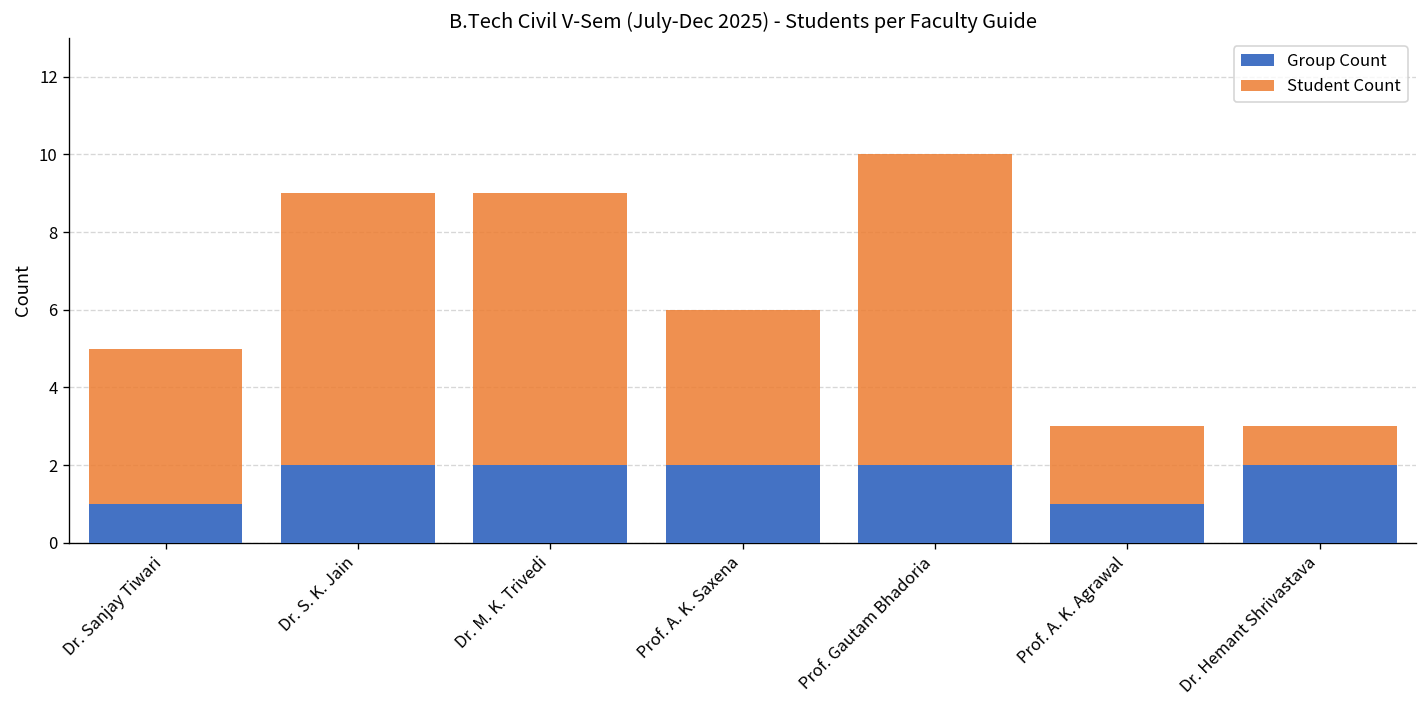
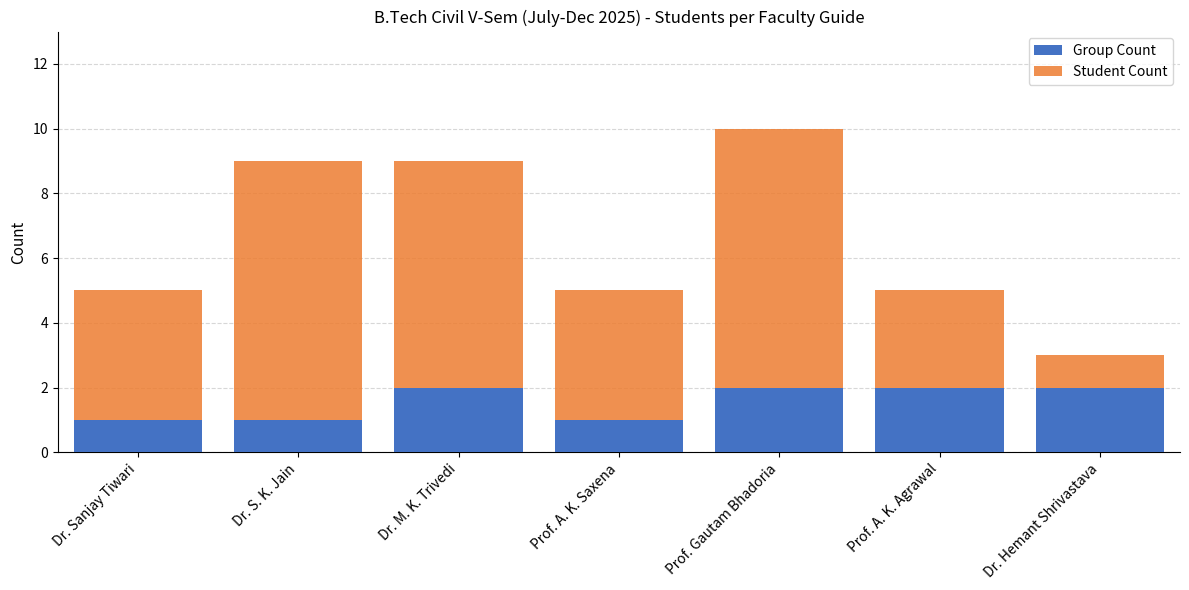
  {
    "Group Count": {
-     "Dr. S. K. Jain": 2,
-     "Prof. A. K. Saxena": 2,
-     "Prof. A. K. Agrawal": 1
+     "Dr. S. K. Jain": 1,
+     "Prof. A. K. Saxena": 1,
+     "Prof. A. K. Agrawal": 2
    },
    "Student Count": {
      "Dr. Sanjay Tiwari": 5,
      "Dr. S. K. Jain": 9,
      "Dr. M. K. Trivedi": 9,
-     "Prof. A. K. Saxena": 6,
+     "Prof. A. K. Saxena": 5,
      "Prof. Gautam Bhadoria": 10,
-     "Prof. A. K. Agrawal": 3,
+     "Prof. A. K. Agrawal": 5,
      "Dr. Hemant Shrivastava": 3
    }
  }
